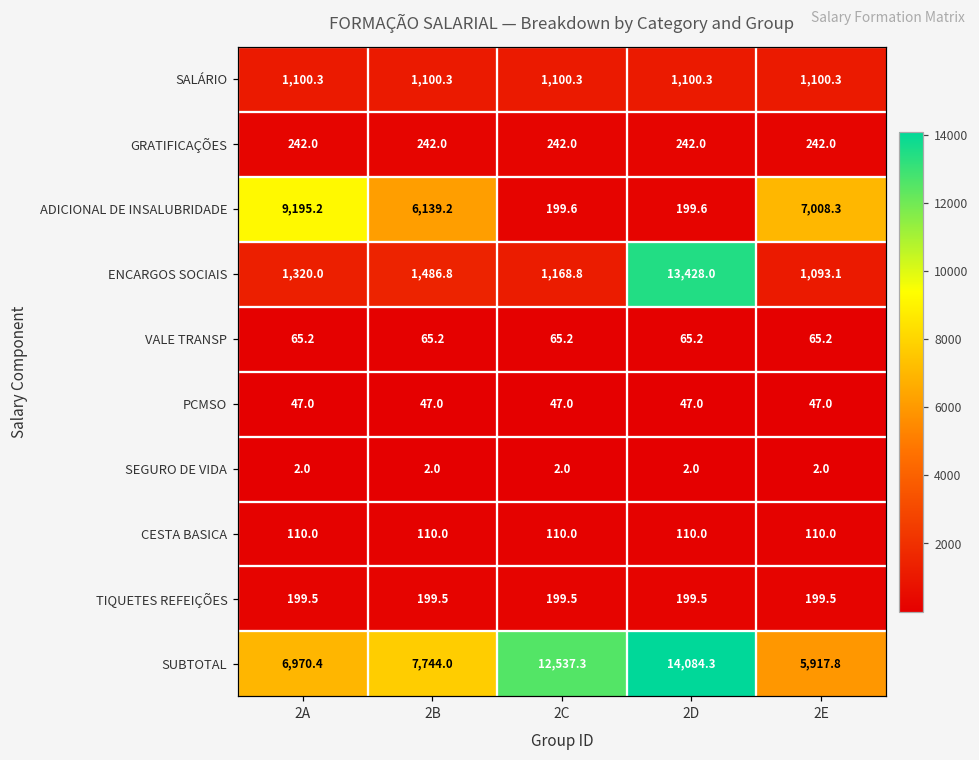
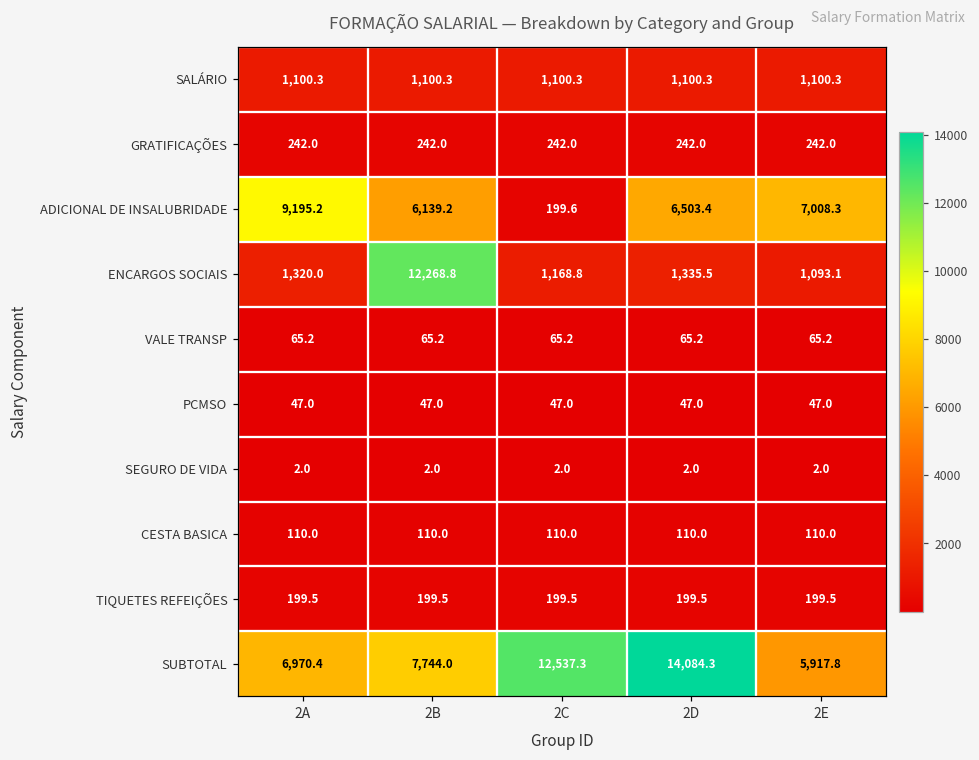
  {
    "SALÁRIO": {
      "2A": "1,100.3",
      "2B": "1,100.3",
      "2C": "1,100.3",
      "2D": "1,100.3",
      "2E": "1,100.3"
    },
    "GRATIFICAÇÕES": {
      "2A": "242.0",
      "2B": "242.0",
      "2C": "242.0",
      "2D": "242.0",
      "2E": "242.0"
    },
    "ADICIONAL DE INSALUBRIDADE": {
      "2A": "9,195.2",
      "2B": "6,139.2",
      "2C": "199.6",
-     "2D": "199.6",
+     "2D": "6,503.4",
      "2E": "7,008.3"
    },
    "ENCARGOS SOCIAIS": {
      "2A": "1,320.0",
-     "2B": "1,486.8",
+     "2B": "12,268.8",
      "2C": "1,168.8",
-     "2D": "13,428.0",
+     "2D": "1,335.5",
      "2E": "1,093.1"
    },
    "VALE TRANSP": {
      "2A": "65.2",
      "2B": "65.2",
      "2C": "65.2",
      "2D": "65.2",
      "2E": "65.2"
    },
    "PCMSO": {
      "2A": "47.0",
      "2B": "47.0",
      "2C": "47.0",
      "2D": "47.0",
      "2E": "47.0"
    },
    "SEGURO DE VIDA": {
      "2A": "2.0",
      "2B": "2.0",
      "2C": "2.0",
      "2D": "2.0",
      "2E": "2.0"
    },
    "CESTA BASICA": {
      "2A": "110.0",
      "2B": "110.0",
      "2C": "110.0",
      "2D": "110.0",
      "2E": "110.0"
    },
    "TIQUETES REFEIÇÕES": {
      "2A": "199.5",
      "2B": "199.5",
      "2C": "199.5",
      "2D": "199.5",
      "2E": "199.5"
    },
    "SUBTOTAL": {
      "2A": "6,970.4",
      "2B": "7,744.0",
      "2C": "12,537.3",
      "2D": "14,084.3",
      "2E": "5,917.8"
    }
  }
